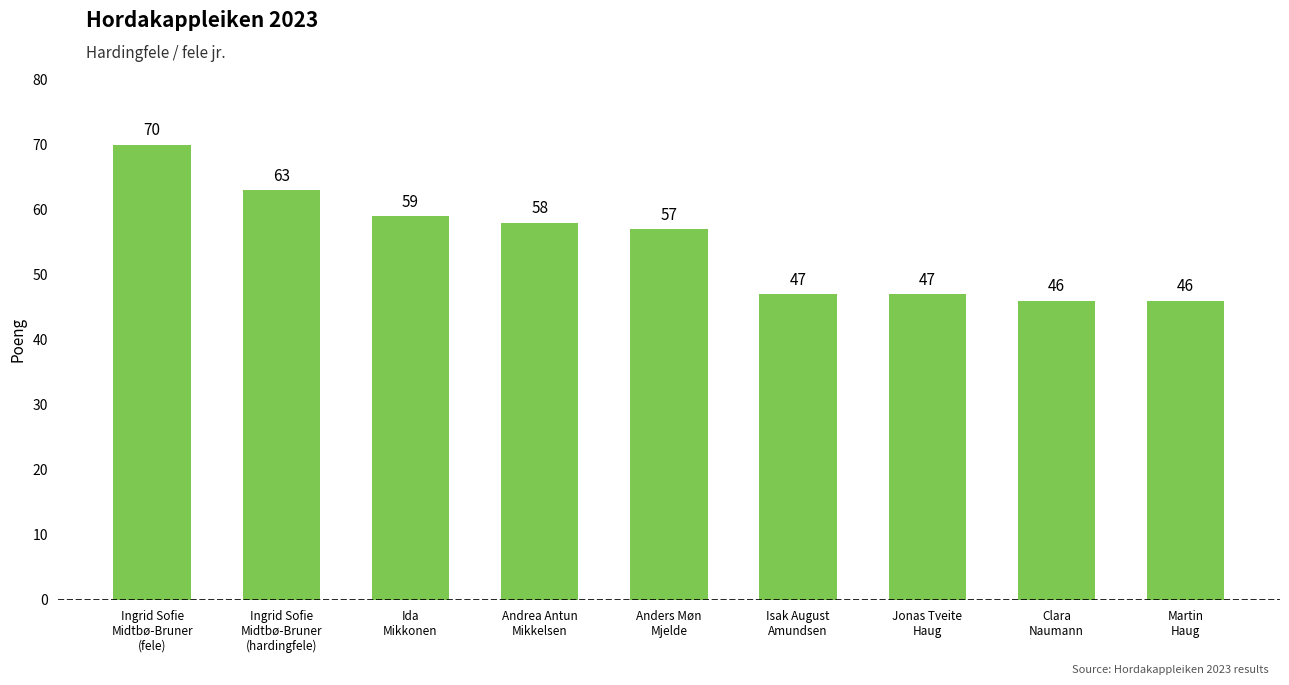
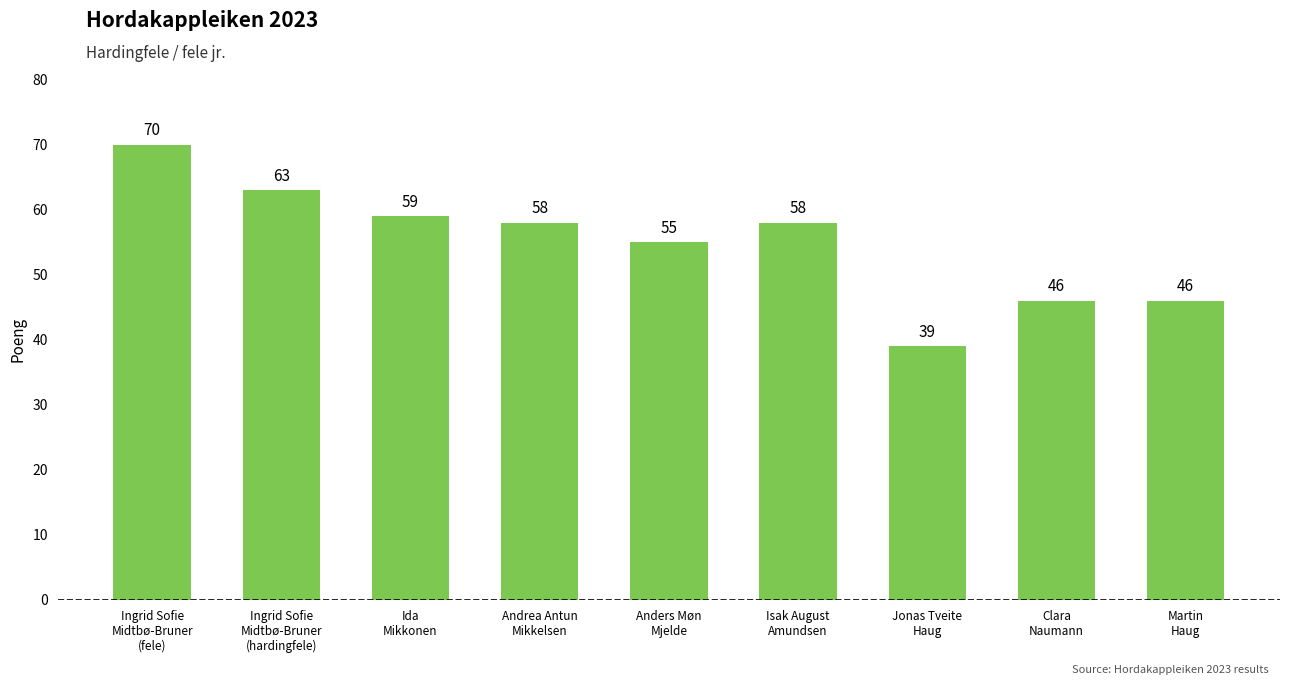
  {
    "Ingrid Sofie Midtbø-Bruner (fele)": 70,
    "Ingrid Sofie Midtbø-Bruner (hardingfele)": 63,
    "Ida Mikkonen": 59,
    "Andrea Antun Mikkelsen": 58,
-   "Anders Møn Mjelde": 57,
-   "Isak August Amundsen": 47,
-   "Jonas Tveite Haug": 47,
+   "Anders Møn Mjelde": 55,
+   "Isak August Amundsen": 58,
+   "Jonas Tveite Haug": 39,
    "Clara Naumann": 46,
    "Martin Haug": 46
  }
